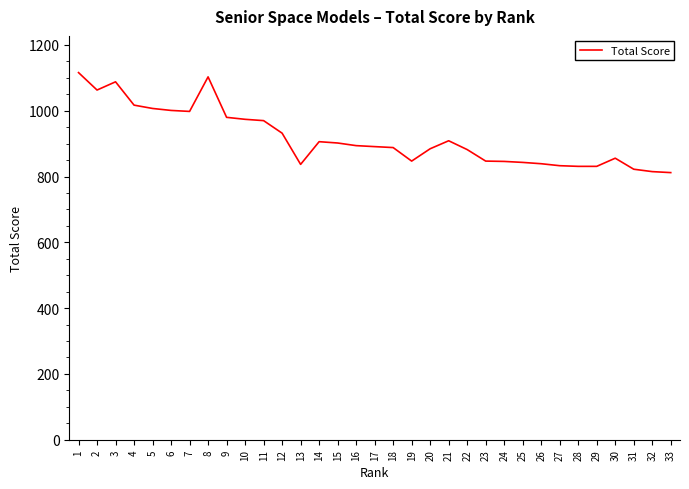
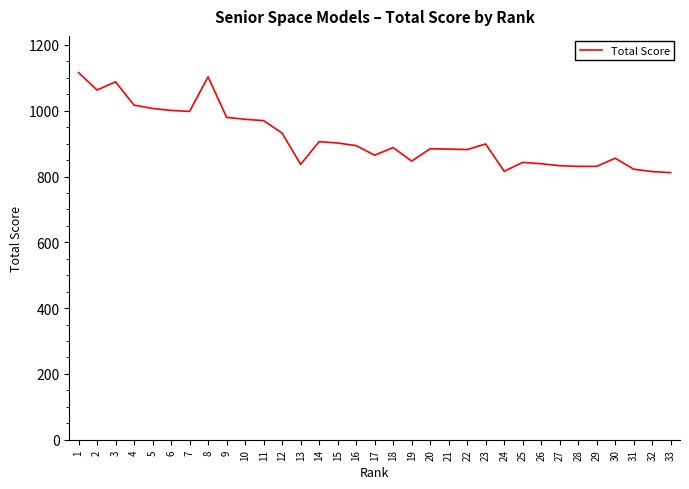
  {
    "1": 1120,
    "2": 1060,
    "3": 1090,
    "4": 1020,
    "5": 1010,
    "6": 1000,
    "7": 1000,
    "8": 1100,
    "9": 980,
    "10": 970,
    "11": 970,
    "12": 930,
    "13": 840,
    "14": 910,
    "15": 900,
    "16": 890,
-   "17": 890,
+   "17": 870,
    "18": 890,
    "19": 850,
    "20": 880,
-   "21": 910,
+   "21": 880,
    "22": 880,
-   "23": 850,
-   "24": 850,
+   "23": 900,
+   "24": 820,
    "25": 840,
    "26": 840,
    "27": 830,
    "28": 830,
    "29": 830,
    "30": 860,
    "31": 820,
    "32": 820,
    "33": 810
  }
